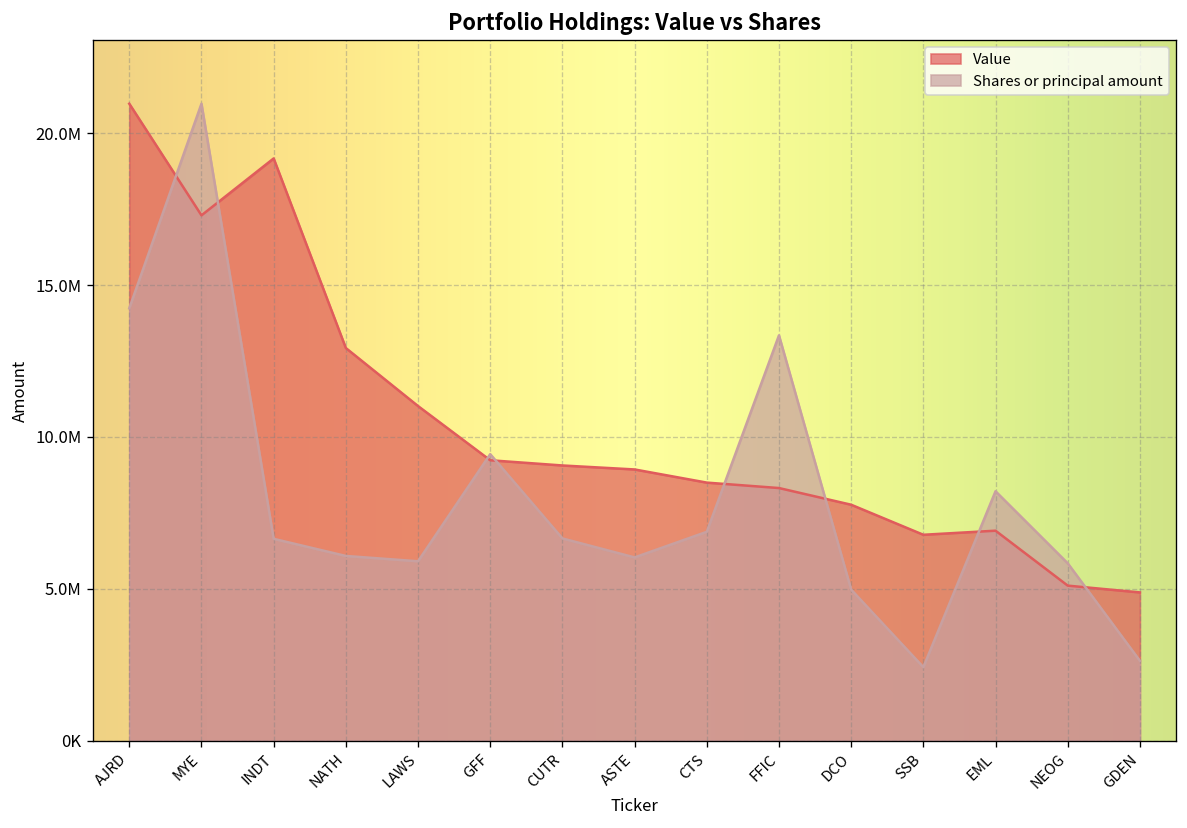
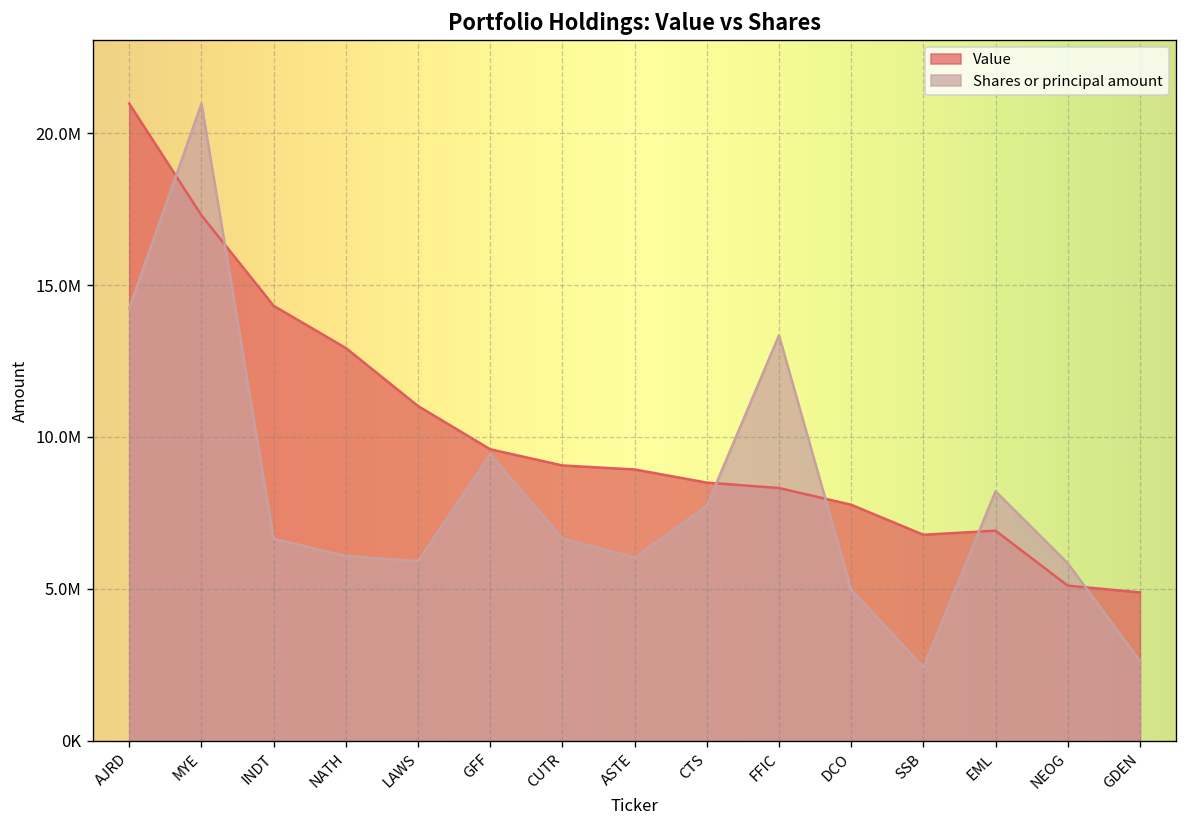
  {
    "Value": {
      "AJRD": 21000000,
      "MYE": 17300000,
-     "INDT": 19200000,
+     "INDT": 14300000,
      "NATH": 12900000,
      "LAWS": 11000000,
-     "GFF": 9200000,
+     "GFF": 9600000,
      "CUTR": 9100000,
      "ASTE": 8900000,
      "CTS": 8500000,
      "FFIC": 8300000,
      "DCO": 7800000,
      "SSB": 6800000,
      "EML": 6900000,
      "NEOG": 5100000,
      "GDEN": 4900000
    },
    "Shares or principal amount": {
      "AJRD": 14200000,
      "MYE": 21000000,
      "INDT": 6600000,
      "NATH": 6100000,
      "LAWS": 5900000,
      "GFF": 9400000,
      "CUTR": 6700000,
      "ASTE": 6000000,
-     "CTS": 6900000,
+     "CTS": 7700000,
      "FFIC": 13300000,
      "DCO": 5000000,
      "SSB": 2400000,
      "EML": 8200000,
      "NEOG": 5800000,
      "GDEN": 2600000
    }
  }
